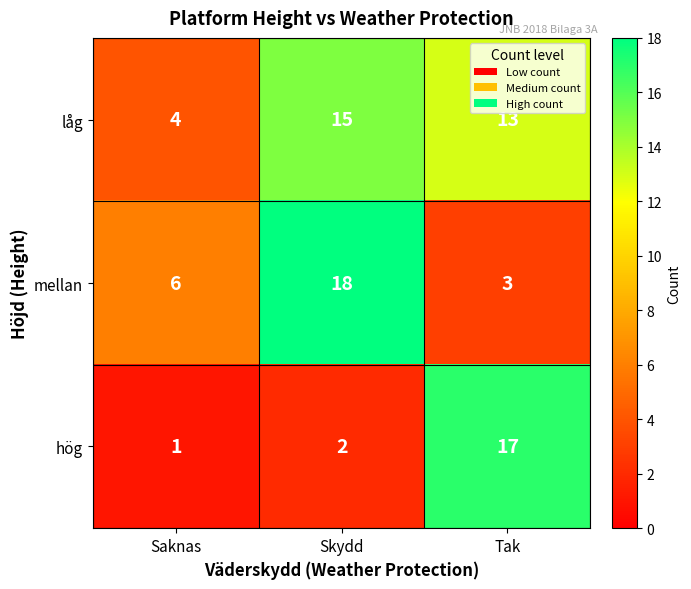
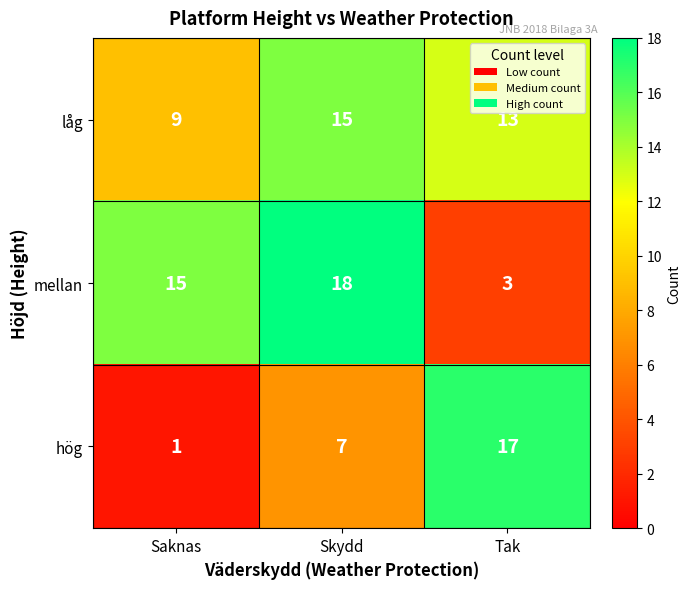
  {
    "låg": {
-     "Saknas": 4
+     "Saknas": 9
    },
    "mellan": {
-     "Saknas": 6
+     "Saknas": 15
    },
    "hög": {
-     "Skydd": 2
+     "Skydd": 7
    }
  }
